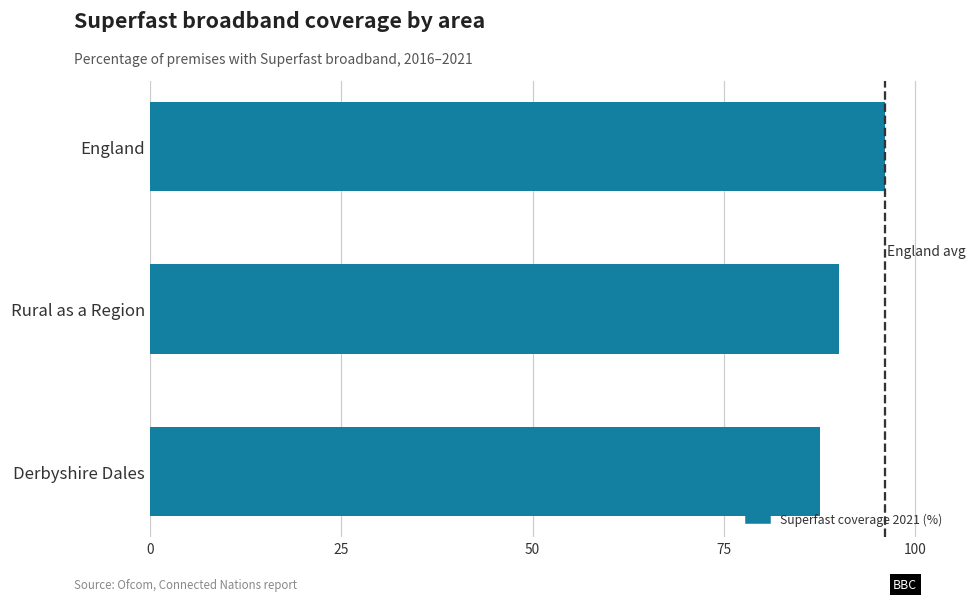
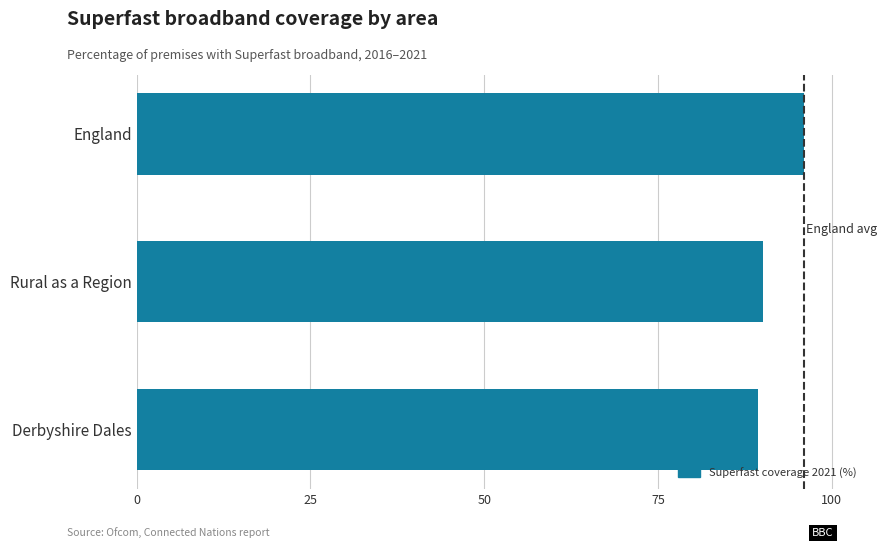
  {
    "England": 96,
    "Rural as a Region": 90,
-   "Derbyshire Dales": 88
+   "Derbyshire Dales": 89
  }
